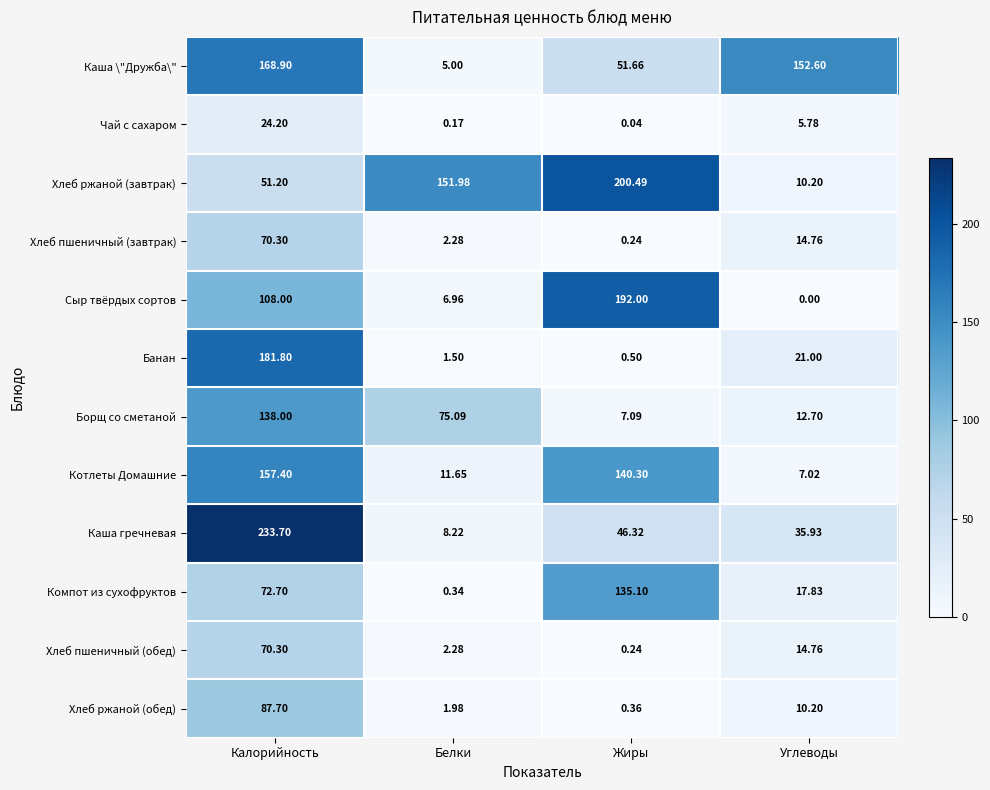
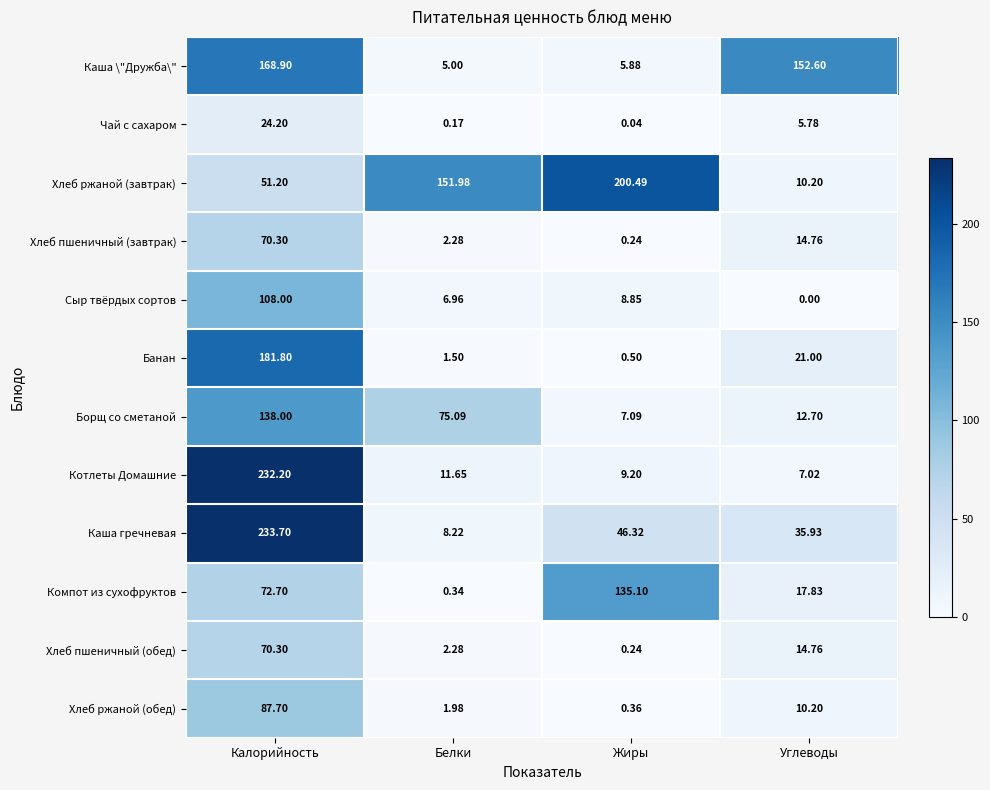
  {
    "Каша \\\"Дружба\\\"": {
      "Калорийность": 168.90,
      "Белки": 5.00,
-     "Жиры": 51.66,
+     "Жиры": 5.88,
      "Углеводы": 152.60
    },
    "Чай с сахаром": {
      "Калорийность": 24.20,
      "Белки": 0.17,
      "Жиры": 0.04,
      "Углеводы": 5.78
    },
    "Хлеб ржаной (завтрак)": {
      "Калорийность": 51.20,
      "Белки": 151.98,
      "Жиры": 200.49,
      "Углеводы": 10.20
    },
    "Хлеб пшеничный (завтрак)": {
      "Калорийность": 70.30,
      "Белки": 2.28,
      "Жиры": 0.24,
      "Углеводы": 14.76
    },
    "Сыр твёрдых сортов": {
      "Калорийность": 108.00,
      "Белки": 6.96,
-     "Жиры": 192.00,
+     "Жиры": 8.85,
      "Углеводы": 0.00
    },
    "Банан": {
      "Калорийность": 181.80,
      "Белки": 1.50,
      "Жиры": 0.50,
      "Углеводы": 21.00
    },
    "Борщ со сметаной": {
      "Калорийность": 138.00,
      "Белки": 75.09,
      "Жиры": 7.09,
      "Углеводы": 12.70
    },
    "Котлеты Домашние": {
-     "Калорийность": 157.40,
+     "Калорийность": 232.20,
      "Белки": 11.65,
-     "Жиры": 140.30,
+     "Жиры": 9.20,
      "Углеводы": 7.02
    },
    "Каша гречневая": {
      "Калорийность": 233.70,
      "Белки": 8.22,
      "Жиры": 46.32,
      "Углеводы": 35.93
    },
    "Компот из сухофруктов": {
      "Калорийность": 72.70,
      "Белки": 0.34,
      "Жиры": 135.10,
      "Углеводы": 17.83
    },
    "Хлеб пшеничный (обед)": {
      "Калорийность": 70.30,
      "Белки": 2.28,
      "Жиры": 0.24,
      "Углеводы": 14.76
    },
    "Хлеб ржаной (обед)": {
      "Калорийность": 87.70,
      "Белки": 1.98,
      "Жиры": 0.36,
      "Углеводы": 10.20
    }
  }
